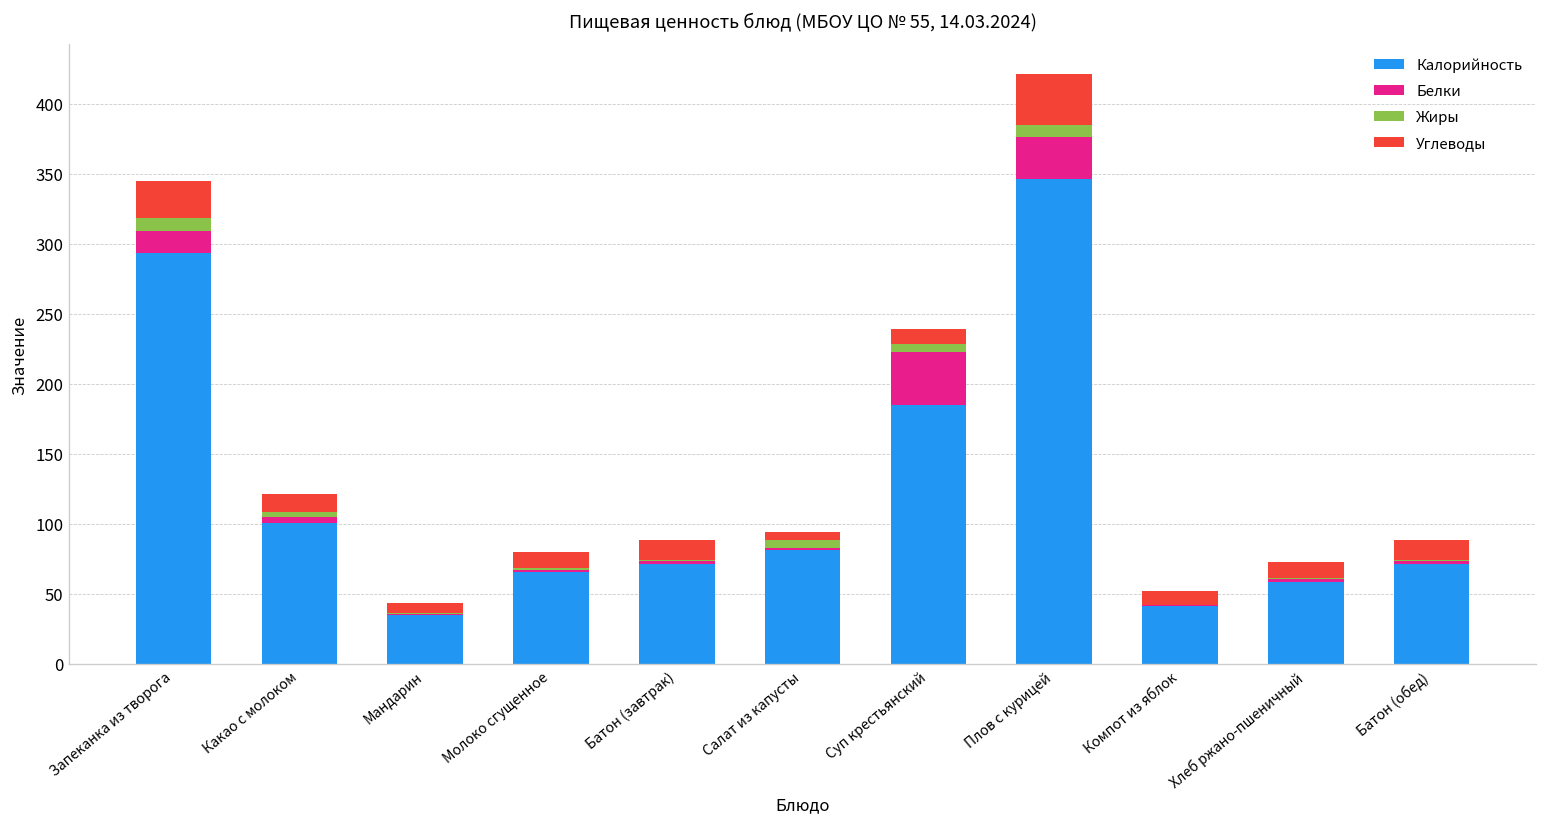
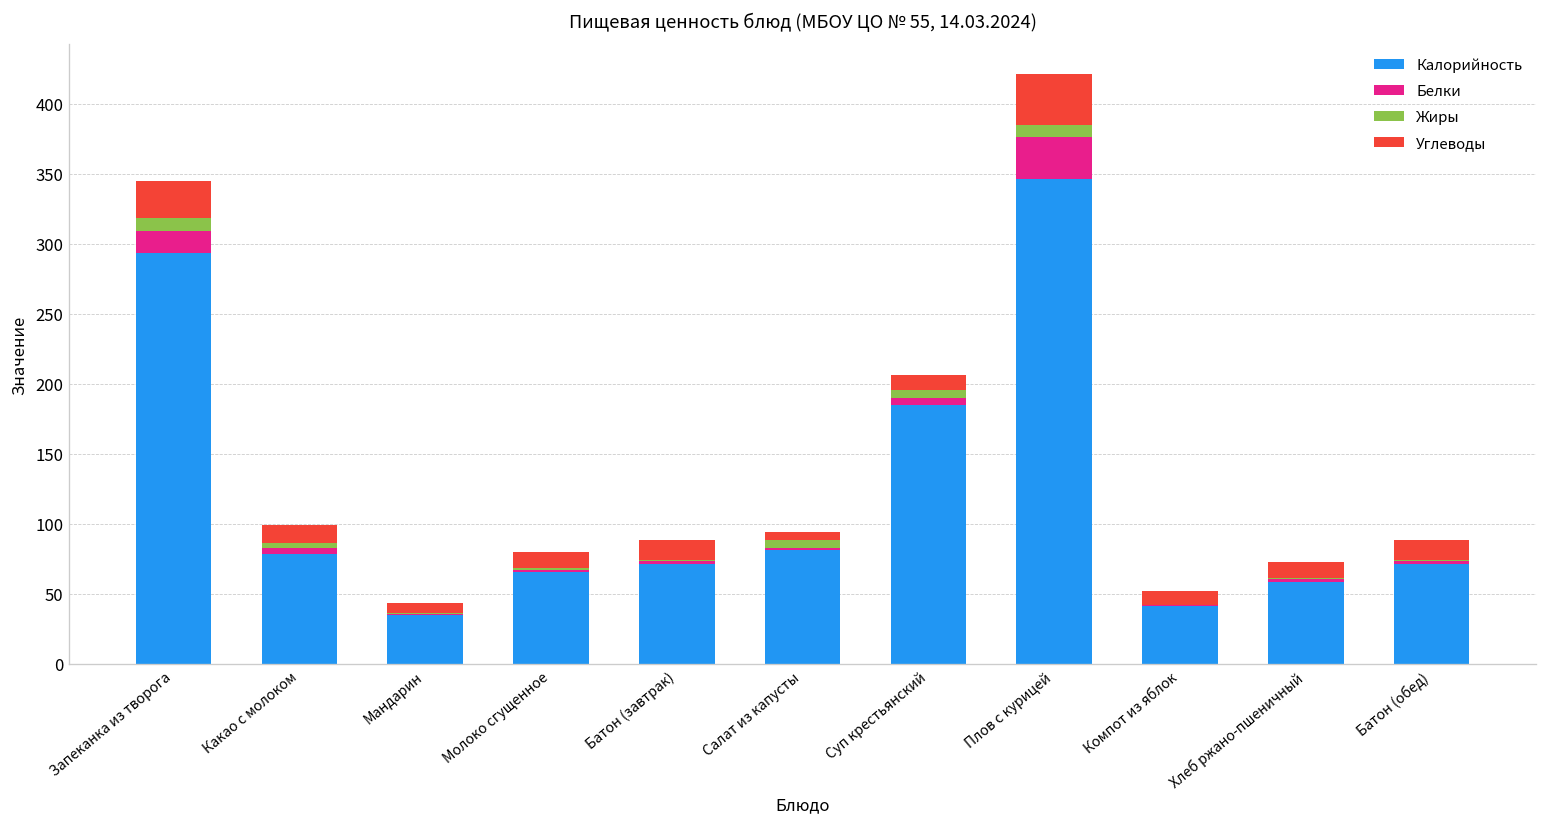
  {
    "Калорийность": {
      "Запеканка из творога": 294,
-     "Какао с молоком": 100,
+     "Какао с молоком": 78,
      "Мандарин": 35,
      "Молоко сгущенное": 66,
      "Батон (завтрак)": 71,
      "Салат из капусты": 82,
      "Суп крестьянский": 185,
      "Плов с курицей": 346,
      "Компот из яблок": 42,
      "Хлеб ржано-пшеничный": 59,
      "Батон (обед)": 71
    },
    "Белки": {
      "Запеканка из творога": 16,
      "Какао с молоком": 5,
      "Батон (завтрак)": 2,
-     "Суп крестьянский": 38,
+     "Суп крестьянский": 5,
      "Плов с курицей": 30,
      "Батон (обед)": 2
    },
    "Жиры": {
      "Запеканка из творога": 9,
      "Какао с молоком": 4,
      "Салат из капусты": 6,
      "Суп крестьянский": 6,
      "Плов с курицей": 9
    },
    "Углеводы": {
      "Запеканка из творога": 26,
      "Какао с молоком": 13,
      "Мандарин": 8,
      "Молоко сгущенное": 11,
      "Батон (завтрак)": 15,
      "Салат из капусты": 6,
      "Суп крестьянский": 11,
      "Плов с курицей": 37,
      "Компот из яблок": 10,
      "Хлеб ржано-пшеничный": 12,
      "Батон (обед)": 15
    }
  }
